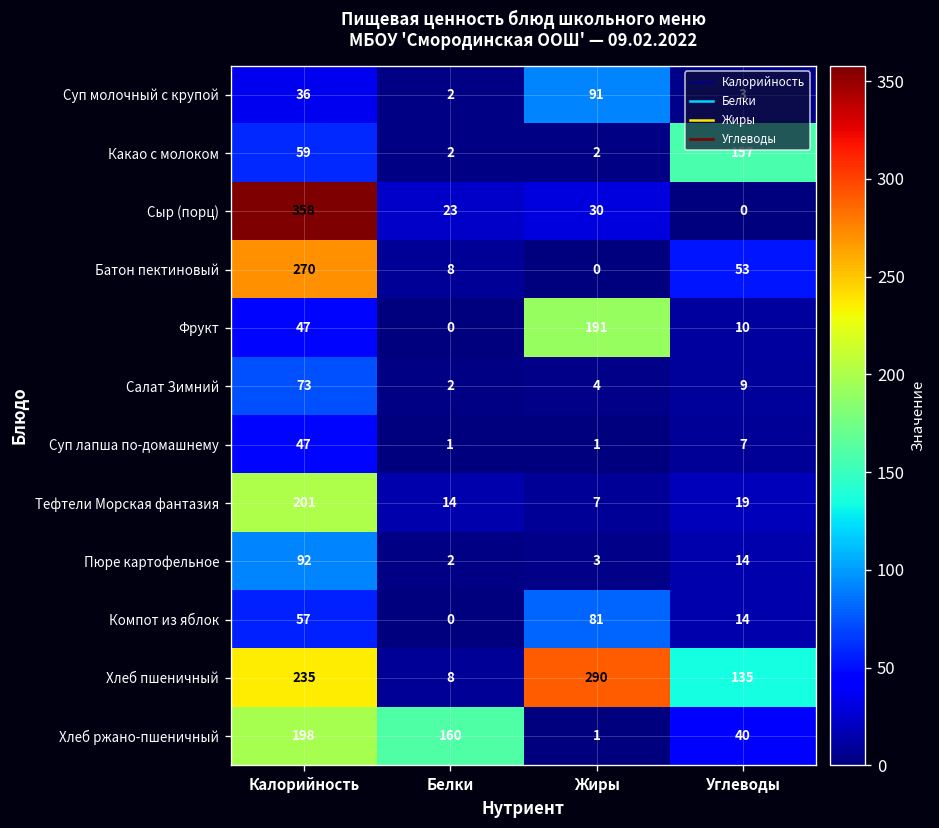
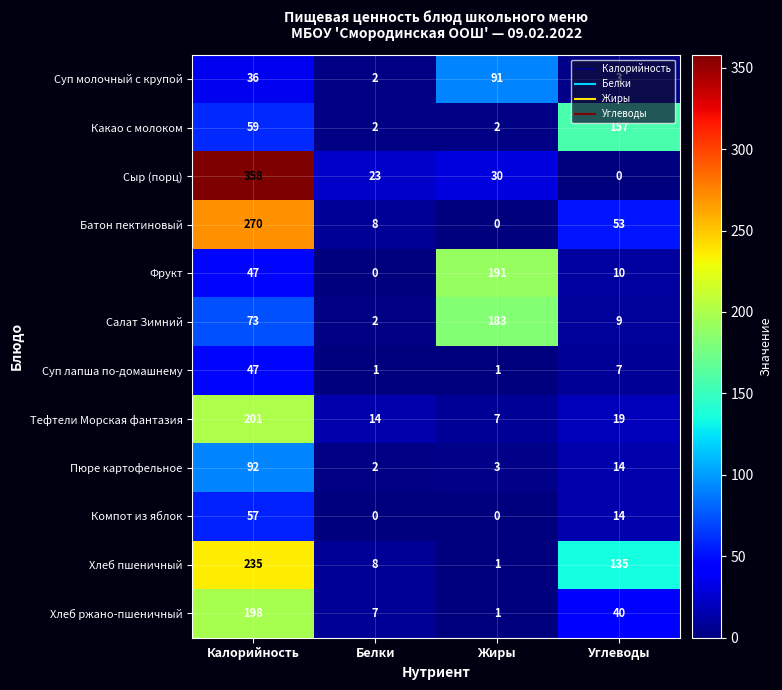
  {
    "Суп молочный с крупой": {
      "Калорийность": 36,
      "Белки": 2,
      "Жиры": 91
    },
    "Какао с молоком": {
      "Калорийность": 59,
      "Белки": 2,
      "Жиры": 2
    },
    "Сыр (порц)": {
      "Калорийность": 358,
      "Белки": 23,
      "Жиры": 30,
      "Углеводы": 0
    },
    "Батон пектиновый": {
      "Калорийность": 270,
      "Белки": 8,
      "Жиры": 0,
      "Углеводы": 53
    },
    "Фрукт": {
      "Калорийность": 47,
      "Белки": 0,
      "Жиры": 191,
      "Углеводы": 10
    },
    "Салат Зимний": {
      "Калорийность": 73,
      "Белки": 2,
-     "Жиры": 4,
+     "Жиры": 183,
      "Углеводы": 9
    },
    "Суп лапша по-домашнему": {
      "Калорийность": 47,
      "Белки": 1,
      "Жиры": 1,
      "Углеводы": 7
    },
    "Тефтели Морская фантазия": {
      "Калорийность": 201,
      "Белки": 14,
      "Жиры": 7,
      "Углеводы": 19
    },
    "Пюре картофельное": {
      "Калорийность": 92,
      "Белки": 2,
      "Жиры": 3,
      "Углеводы": 14
    },
    "Компот из яблок": {
      "Калорийность": 57,
      "Белки": 0,
-     "Жиры": 81,
+     "Жиры": 0,
      "Углеводы": 14
    },
    "Хлеб пшеничный": {
      "Калорийность": 235,
      "Белки": 8,
-     "Жиры": 290,
+     "Жиры": 1,
      "Углеводы": 135
    },
    "Хлеб ржано-пшеничный": {
      "Калорийность": 198,
-     "Белки": 160,
+     "Белки": 7,
      "Жиры": 1,
      "Углеводы": 40
    }
  }
